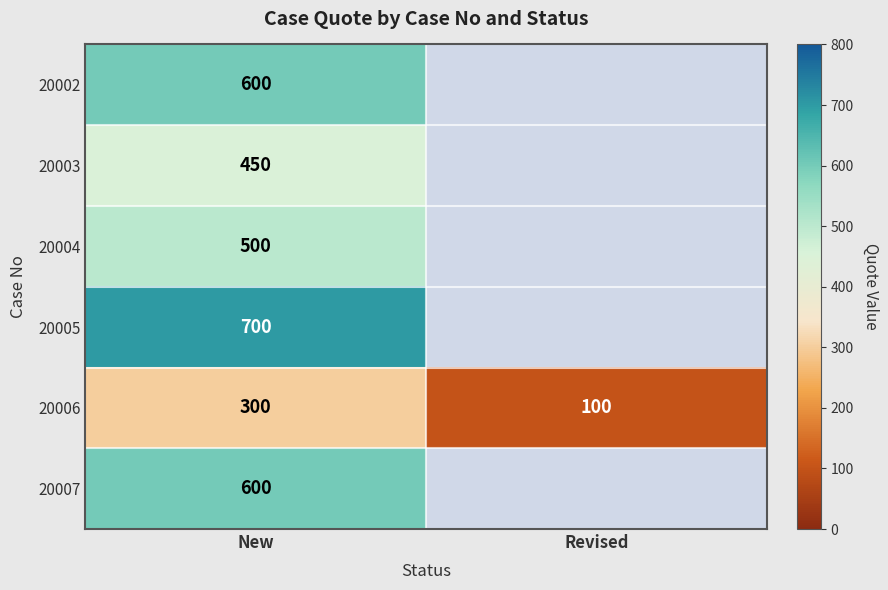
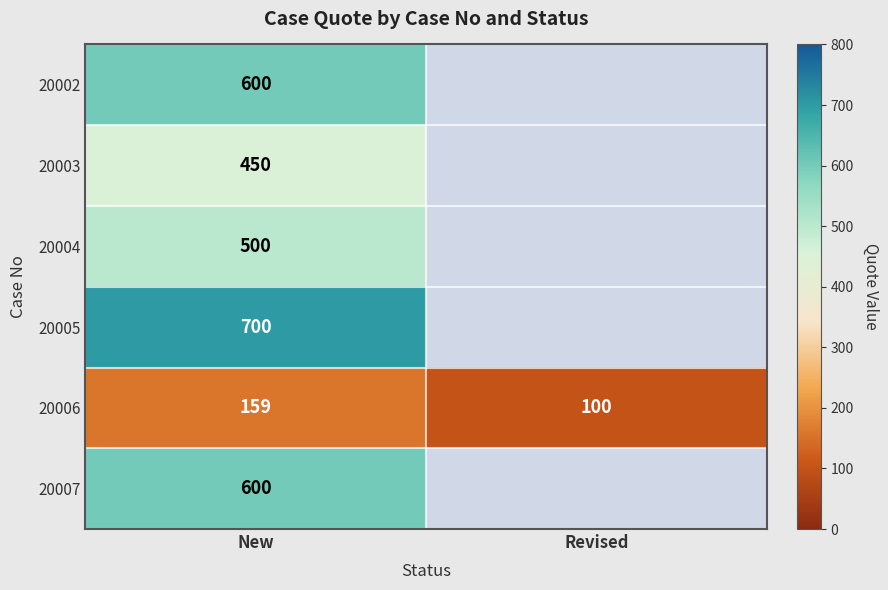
  {
    "20002": {
      "New": 600
    },
    "20003": {
      "New": 450
    },
    "20004": {
      "New": 500
    },
    "20005": {
      "New": 700
    },
    "20006": {
-     "New": 300,
+     "New": 159,
      "Revised": 100
    },
    "20007": {
      "New": 600
    }
  }
